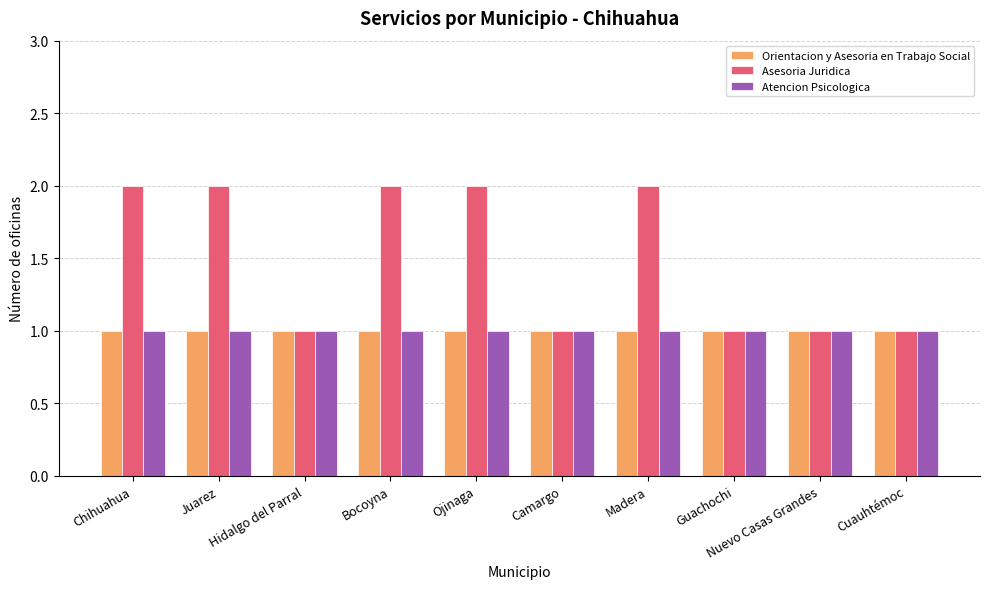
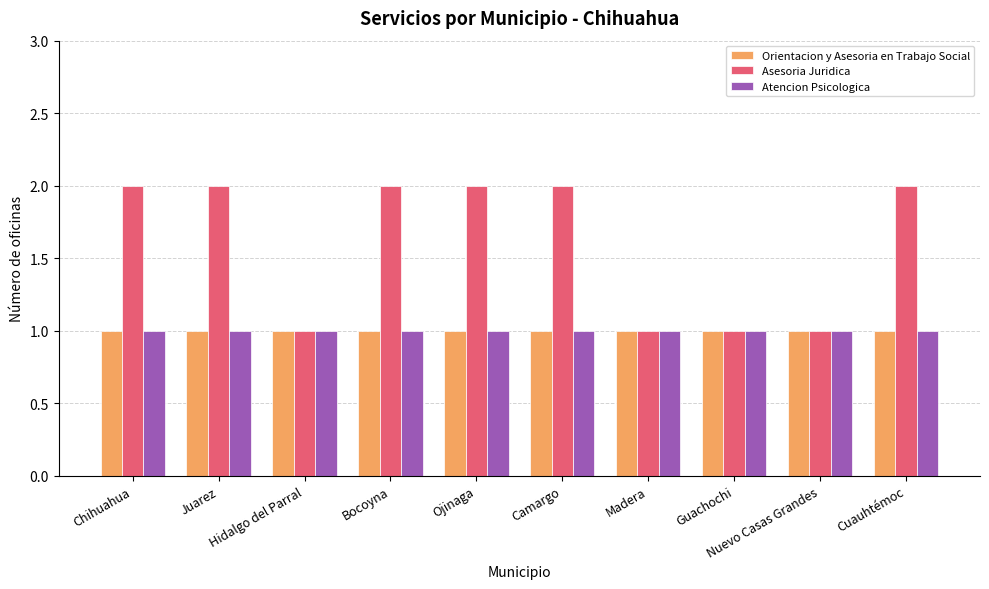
  {
    "Orientacion y Asesoria en Trabajo Social": {
      "Chihuahua": 1,
      "Juarez": 1,
      "Hidalgo del Parral": 1,
      "Bocoyna": 1,
      "Ojinaga": 1,
      "Camargo": 1,
      "Madera": 1,
      "Guachochi": 1,
      "Nuevo Casas Grandes": 1,
      "Cuauhtémoc": 1
    },
    "Asesoria Juridica": {
      "Chihuahua": 2,
      "Juarez": 2,
      "Hidalgo del Parral": 1,
      "Bocoyna": 2,
      "Ojinaga": 2,
-     "Camargo": 1,
-     "Madera": 2,
+     "Camargo": 2,
+     "Madera": 1,
      "Guachochi": 1,
      "Nuevo Casas Grandes": 1,
-     "Cuauhtémoc": 1
+     "Cuauhtémoc": 2
    },
    "Atencion Psicologica": {
      "Chihuahua": 1,
      "Juarez": 1,
      "Hidalgo del Parral": 1,
      "Bocoyna": 1,
      "Ojinaga": 1,
      "Camargo": 1,
      "Madera": 1,
      "Guachochi": 1,
      "Nuevo Casas Grandes": 1,
      "Cuauhtémoc": 1
    }
  }
